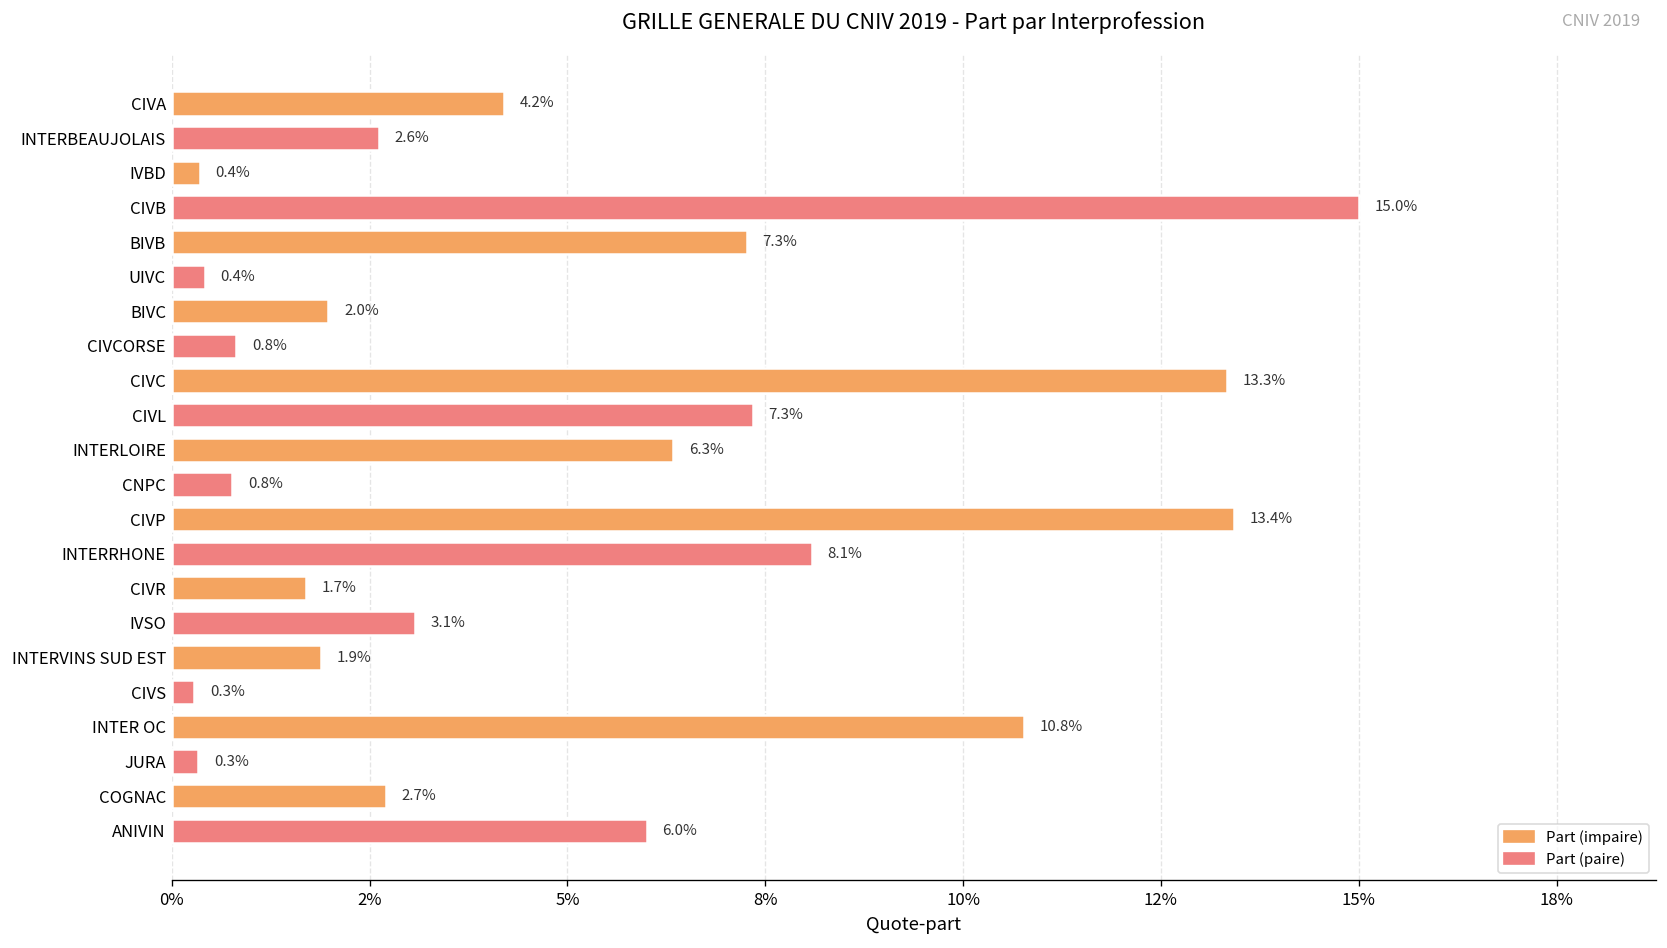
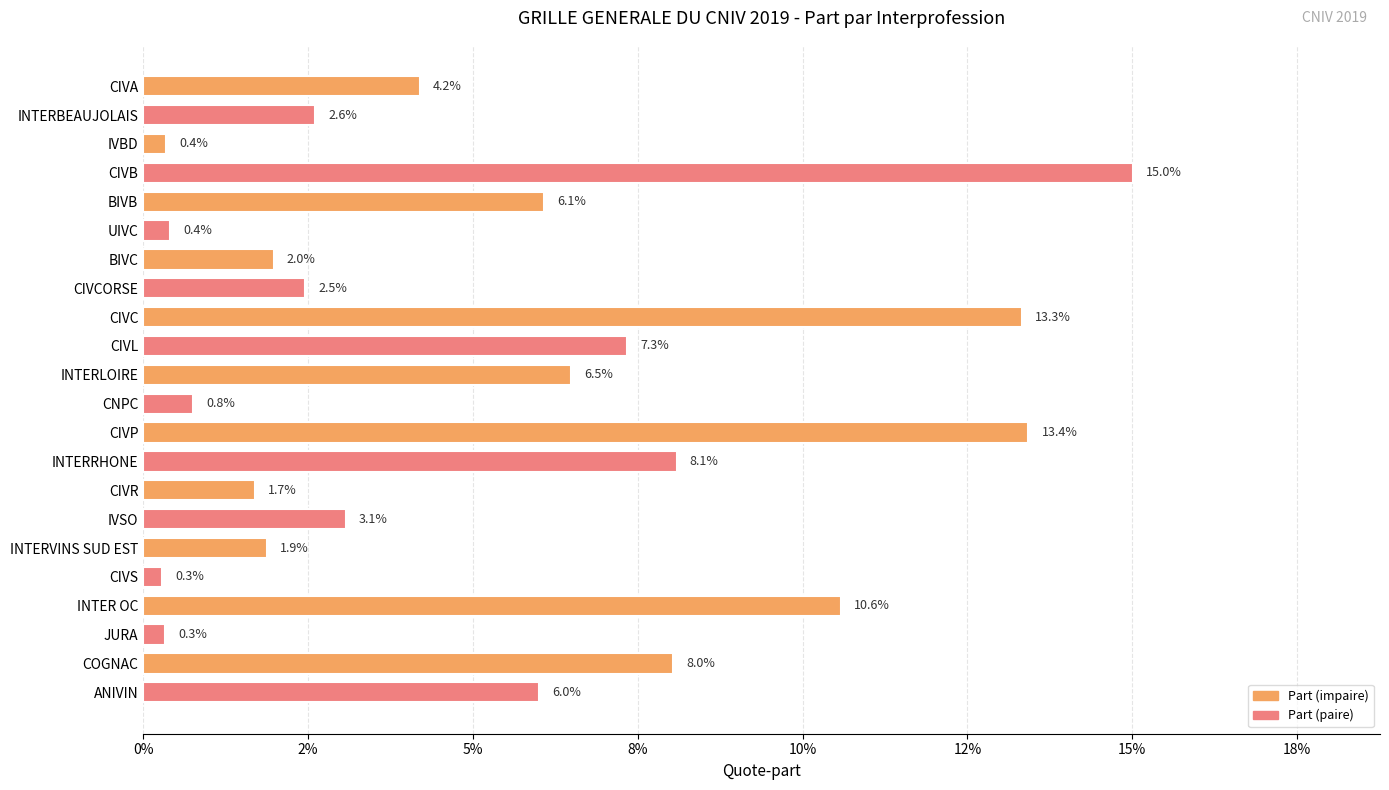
  {
    "CIVA": "4.2%",
    "INTERBEAUJOLAIS": "2.6%",
    "IVBD": "0.4%",
    "CIVB": "15.0%",
-   "BIVB": "7.3%",
+   "BIVB": "6.1%",
    "UIVC": "0.4%",
    "BIVC": "2.0%",
-   "CIVCORSE": "0.8%",
+   "CIVCORSE": "2.5%",
    "CIVC": "13.3%",
    "CIVL": "7.3%",
-   "INTERLOIRE": "6.3%",
+   "INTERLOIRE": "6.5%",
    "CNPC": "0.8%",
    "CIVP": "13.4%",
    "INTERRHONE": "8.1%",
    "CIVR": "1.7%",
    "IVSO": "3.1%",
    "INTERVINS SUD EST": "1.9%",
    "CIVS": "0.3%",
-   "INTER OC": "10.8%",
+   "INTER OC": "10.6%",
    "JURA": "0.3%",
-   "COGNAC": "2.7%",
+   "COGNAC": "8.0%",
    "ANIVIN": "6.0%"
  }
